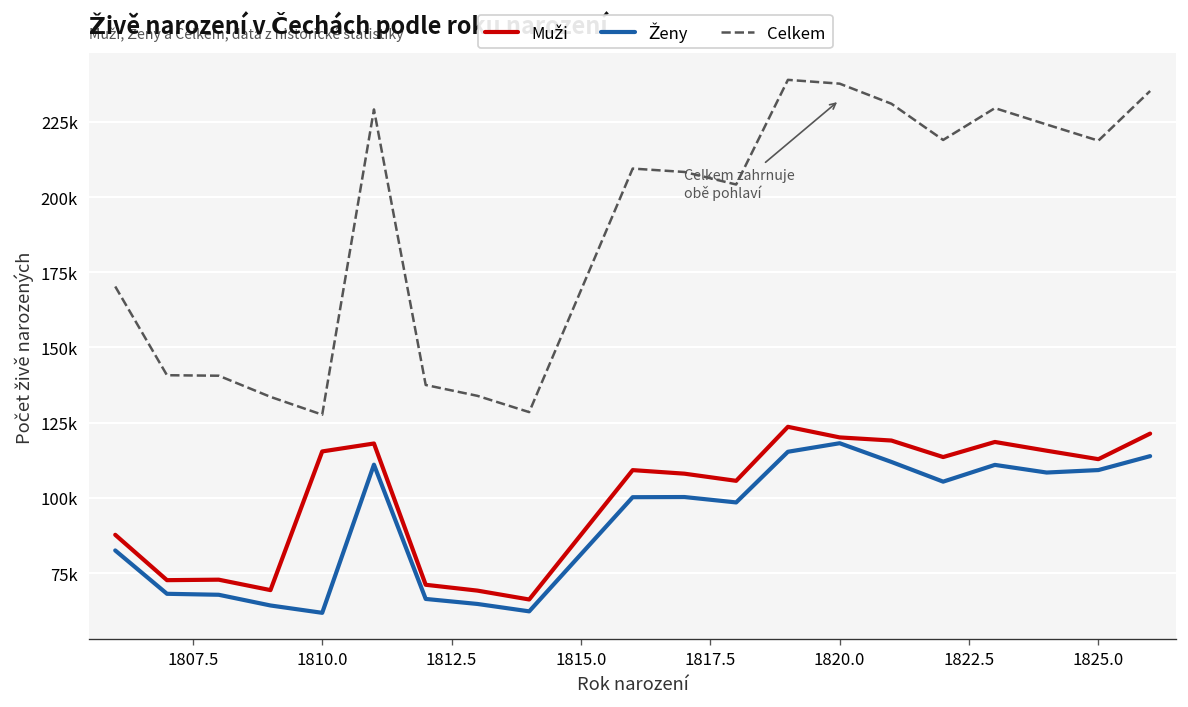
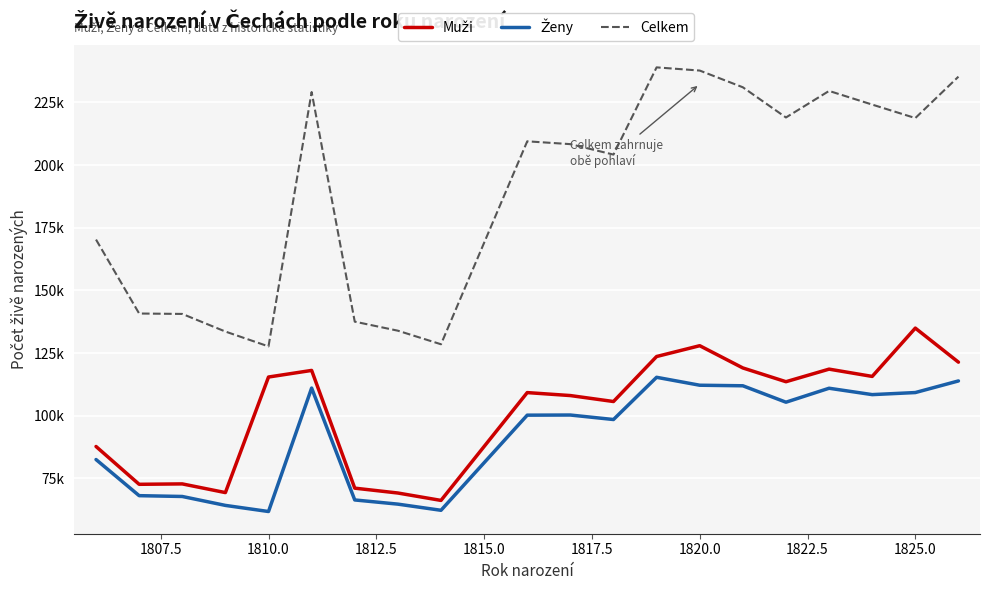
  {
    "Muži": {
      "1810.0": 115000,
-     "1820.0": 120000,
-     "1825.0": 113000
+     "1820.0": 128000,
+     "1825.0": 135000
    },
    "Ženy": {
      "1810.0": 62000,
-     "1820.0": 118000,
+     "1820.0": 112000,
      "1825.0": 109000
    },
    "Celkem": {
      "1810.0": 128000,
      "1820.0": 238000,
      "1825.0": 219000
    }
  }
